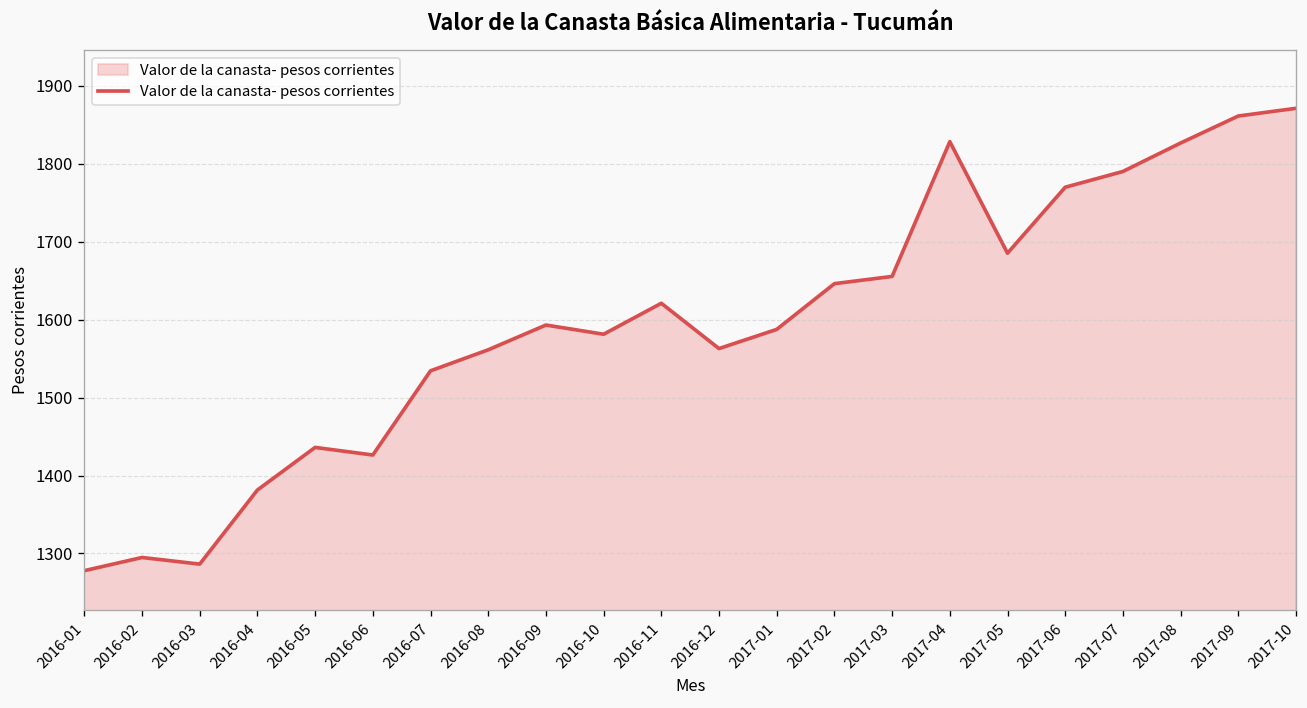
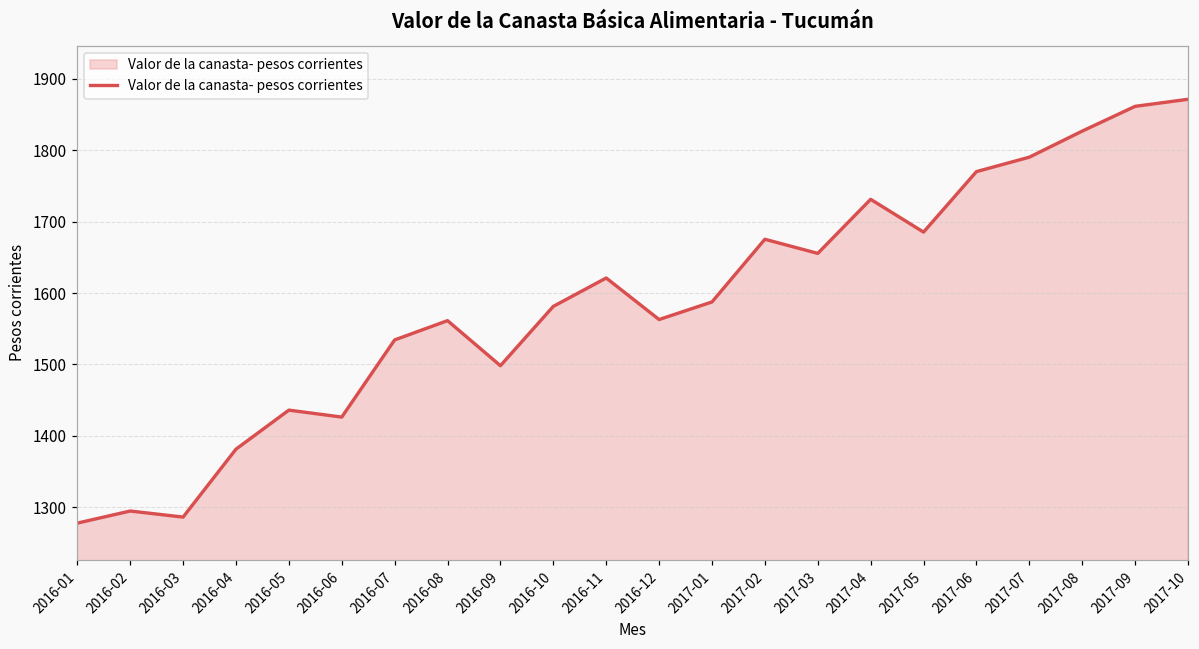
  {
    "2016-01": 1280,
    "2016-02": 1290,
    "2016-03": 1290,
    "2016-04": 1380,
    "2016-05": 1440,
    "2016-06": 1430,
    "2016-07": 1530,
    "2016-08": 1560,
-   "2016-09": 1590,
+   "2016-09": 1500,
    "2016-10": 1580,
    "2016-11": 1620,
    "2016-12": 1560,
    "2017-01": 1590,
-   "2017-02": 1650,
+   "2017-02": 1680,
    "2017-03": 1660,
-   "2017-04": 1830,
+   "2017-04": 1730,
    "2017-05": 1690,
    "2017-06": 1770,
    "2017-07": 1790,
    "2017-08": 1830,
    "2017-09": 1860,
    "2017-10": 1870
  }
